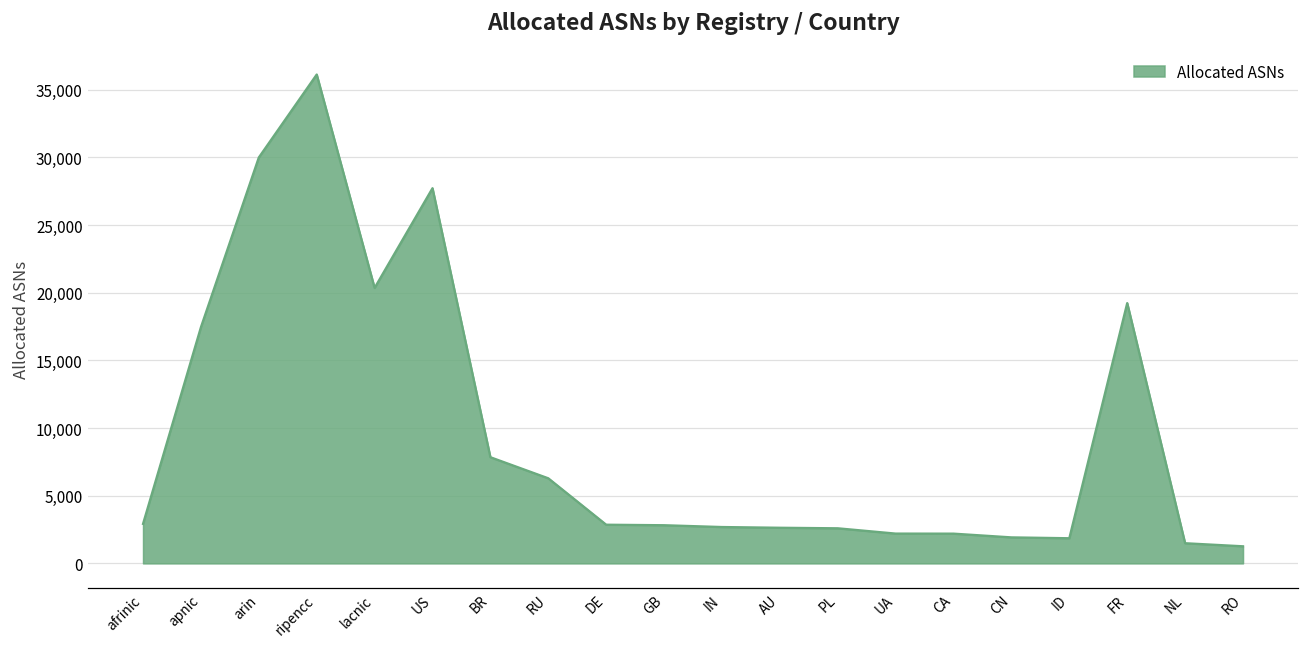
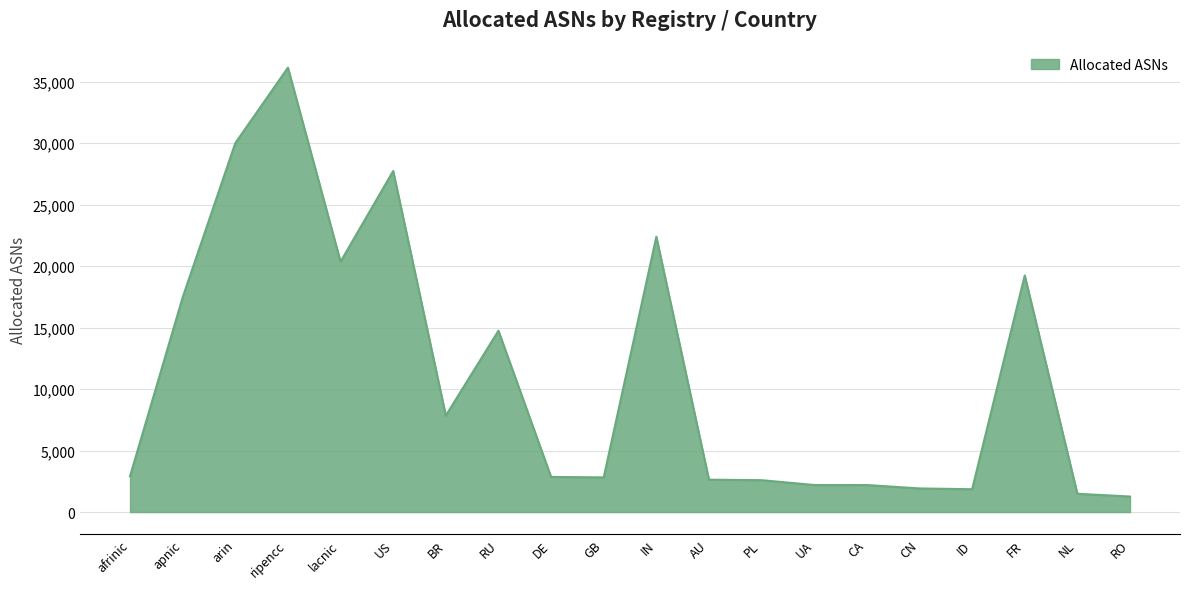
  {
    "afrinic": "2,900",
    "apnic": "17,500",
    "arin": "30,000",
    "ripencc": "36,100",
    "lacnic": "20,400",
    "US": "27,700",
    "BR": "7,800",
-   "RU": "6,300",
+   "RU": "14,700",
    "DE": "2,900",
    "GB": "2,800",
-   "IN": "2,700",
+   "IN": "22,400",
    "AU": "2,600",
    "PL": "2,600",
    "UA": "2,200",
    "CA": "2,200",
    "CN": "1,900",
    "ID": "1,900",
    "FR": "19,200",
    "NL": "1,500",
    "RO": "1,300"
  }
